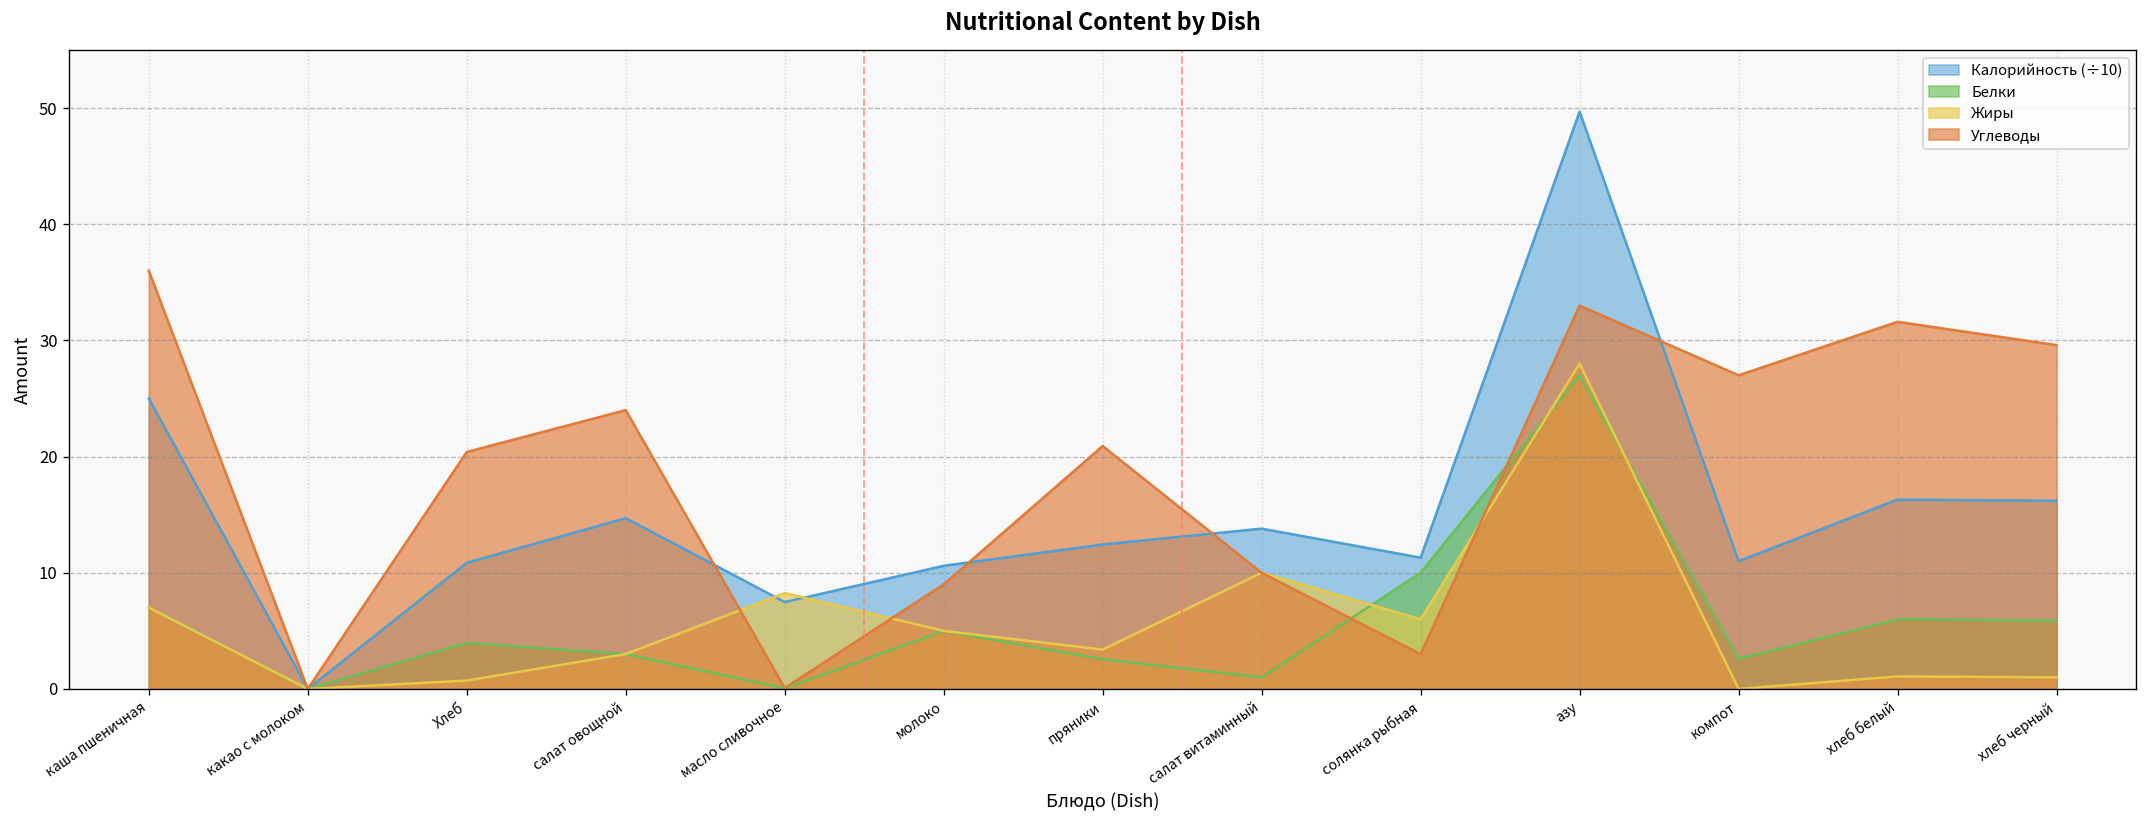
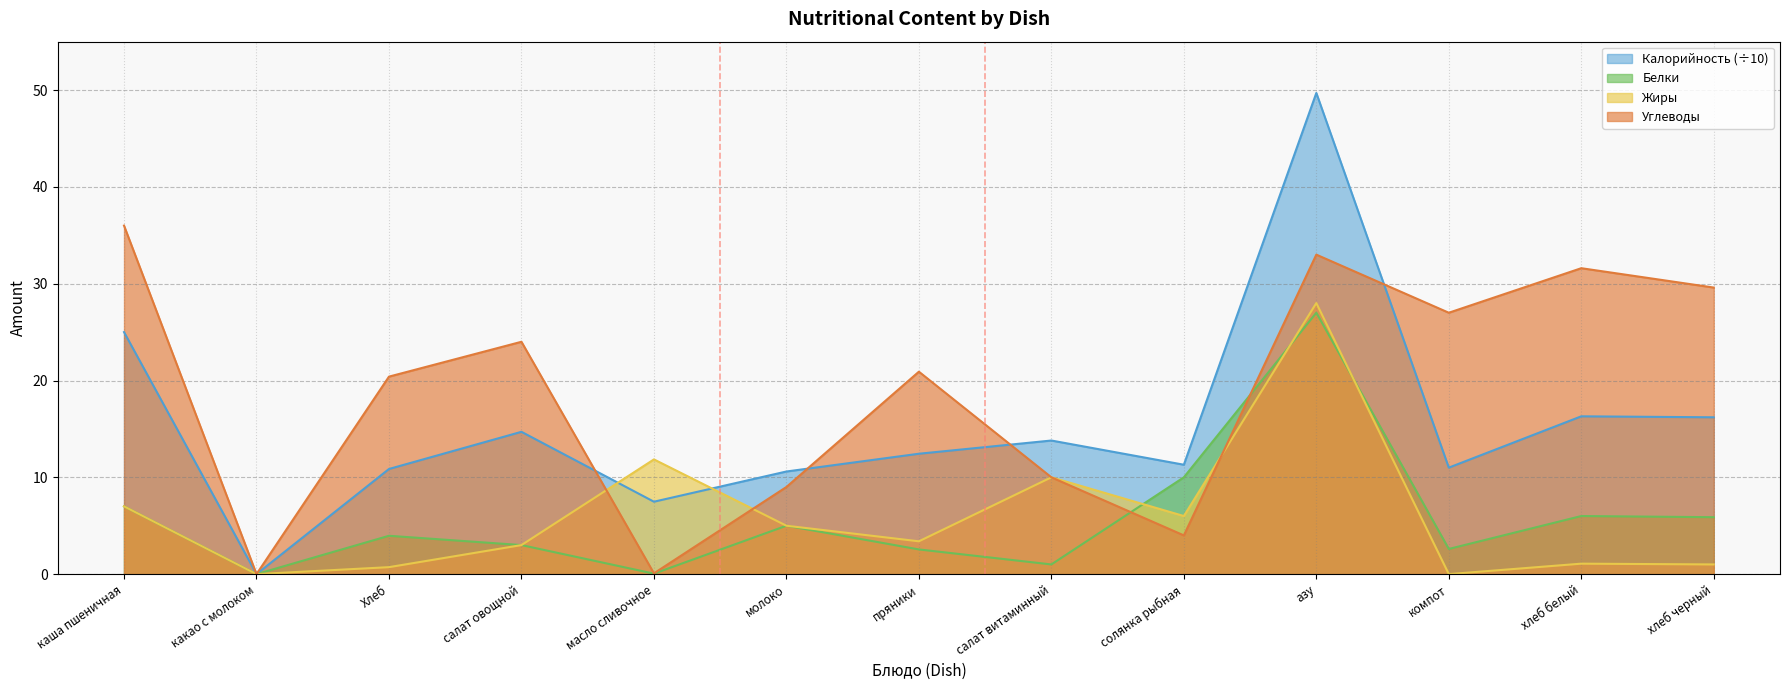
  {
    "Калорийность (÷10)": {
      "каша пшеничная": 25,
      "Хлеб": 11,
      "салат овощной": 15,
      "масло сливочное": 7,
      "молоко": 11,
      "пряники": 12,
      "салат витаминный": 14,
      "солянка рыбная": 11,
      "азу": 50,
      "компот": 11,
      "хлеб белый": 16,
      "хлеб черный": 16
    },
    "Белки": {
      "Хлеб": 4,
      "пряники": 3,
      "салат витаминный": 1,
      "солянка рыбная": 10,
      "азу": 27,
      "компот": 3,
      "хлеб белый": 6,
      "хлеб черный": 6
    },
    "Жиры": {
      "Хлеб": 1,
-     "масло сливочное": 8,
+     "масло сливочное": 12,
      "пряники": 3,
      "солянка рыбная": 6,
      "азу": 28,
      "компот": 0,
      "хлеб белый": 1,
      "хлеб черный": 1
    },
    "Углеводы": {
      "каша пшеничная": 36,
      "Хлеб": 20,
      "салат овощной": 24,
      "молоко": 9,
      "пряники": 21,
-     "солянка рыбная": 3,
+     "солянка рыбная": 4,
      "азу": 33,
      "компот": 27,
      "хлеб белый": 32,
      "хлеб черный": 30
    }
  }
